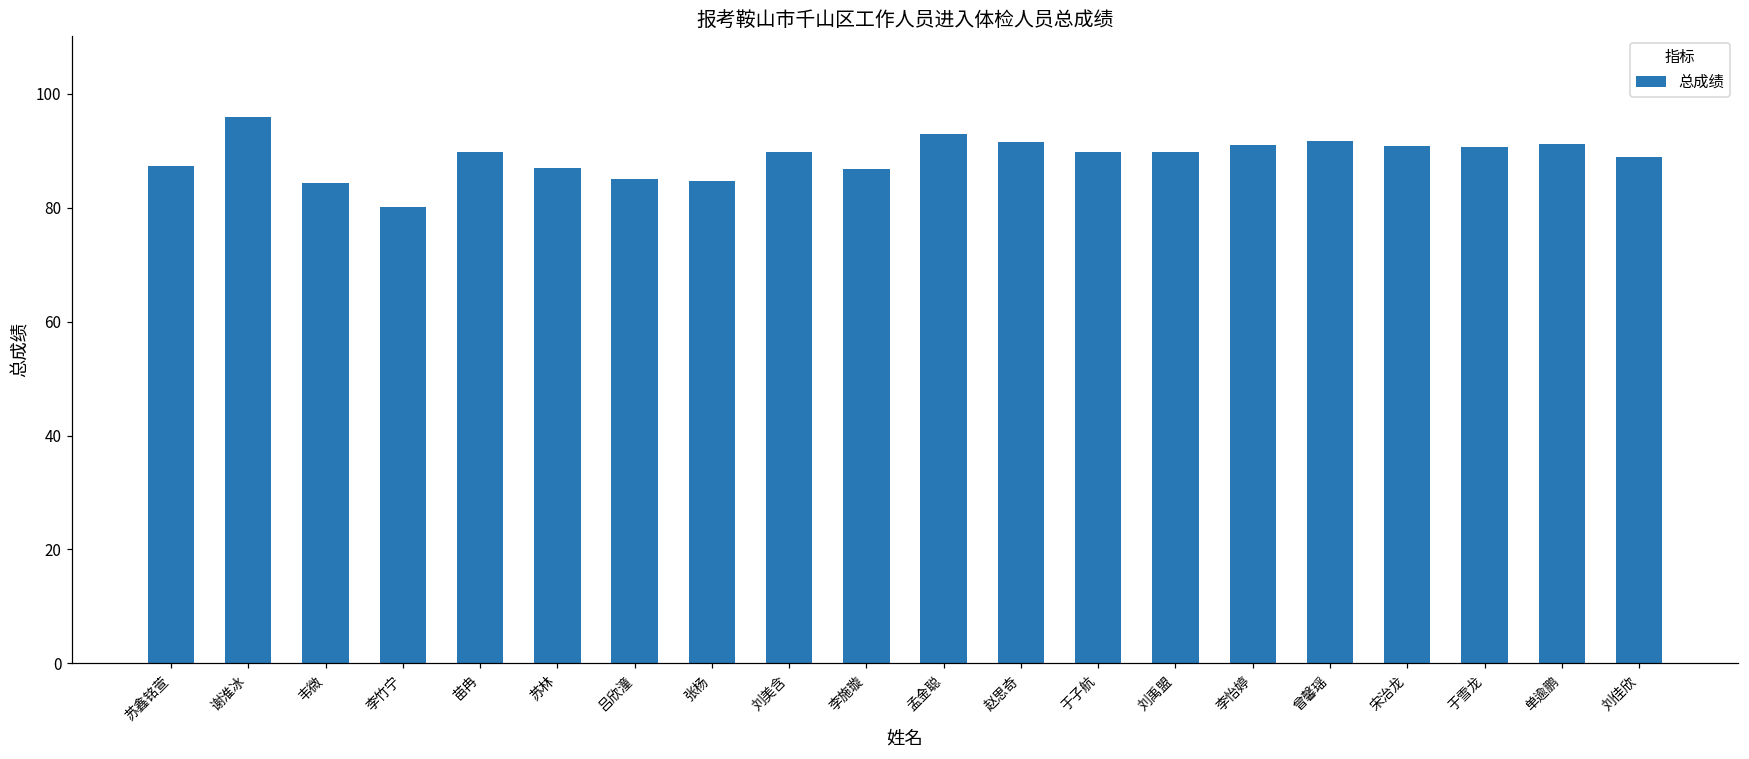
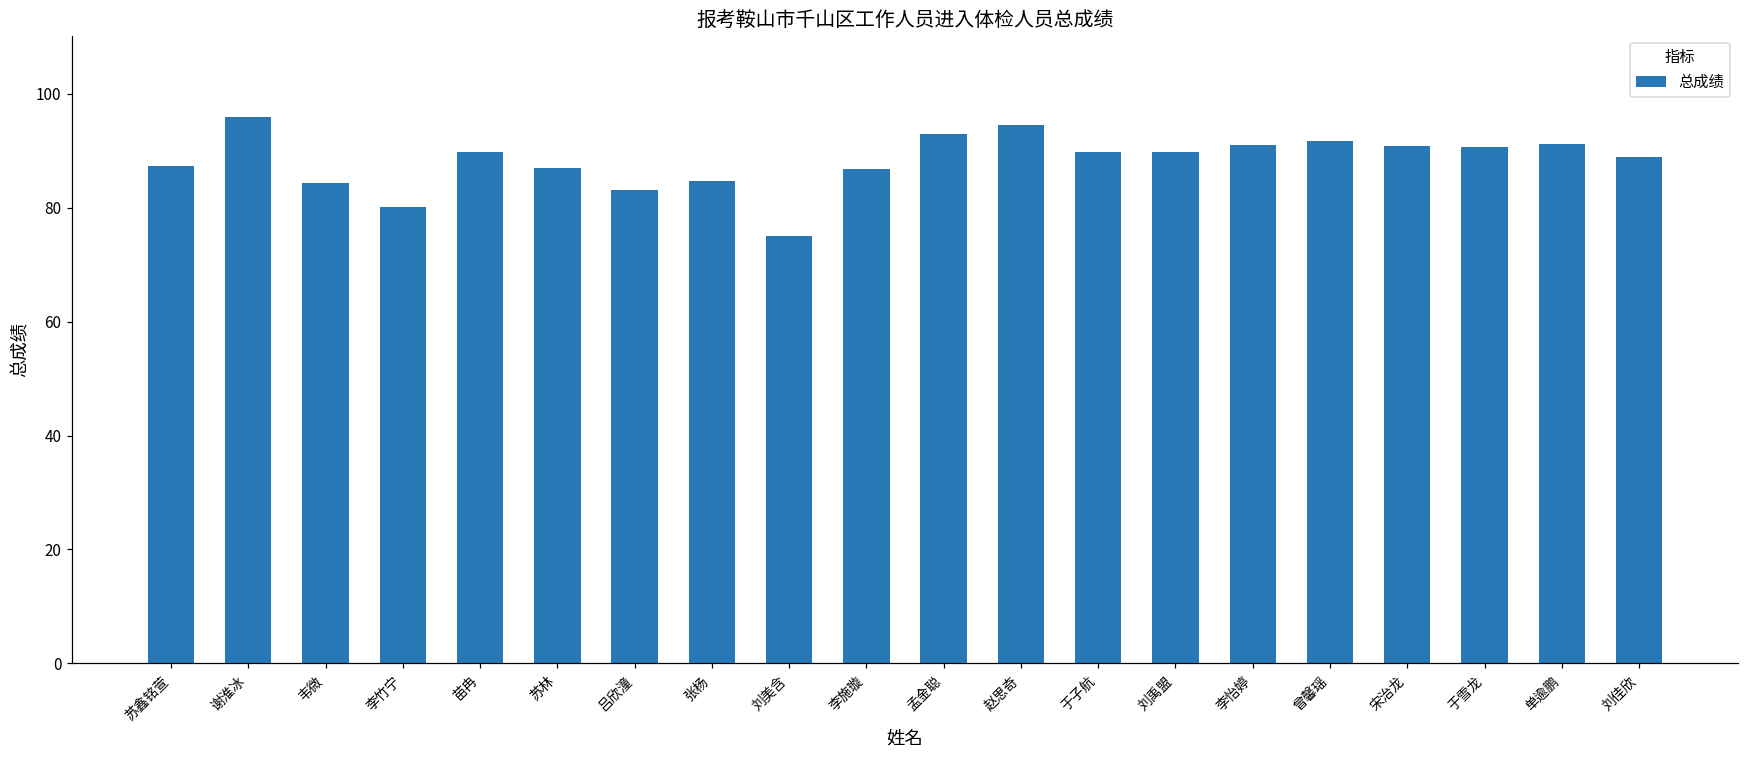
  {
    "苏鑫铭萱": 87,
    "谢淮冰": 96,
    "韦微": 84,
    "李竹宁": 80,
    "苗冉": 90,
    "苏林": 87,
-   "吕欣潼": 85,
+   "吕欣潼": 83,
    "张杨": 85,
-   "刘美含": 90,
+   "刘美含": 75,
    "李施璇": 87,
    "孟金聪": 93,
-   "赵思奇": 91,
+   "赵思奇": 94,
    "于子航": 90,
    "刘禹盟": 90,
    "李怡婷": 91,
    "曾馨瑶": 92,
    "宋治龙": 91,
    "于雪龙": 91,
    "单逾鹏": 91,
    "刘佳欣": 89
  }
